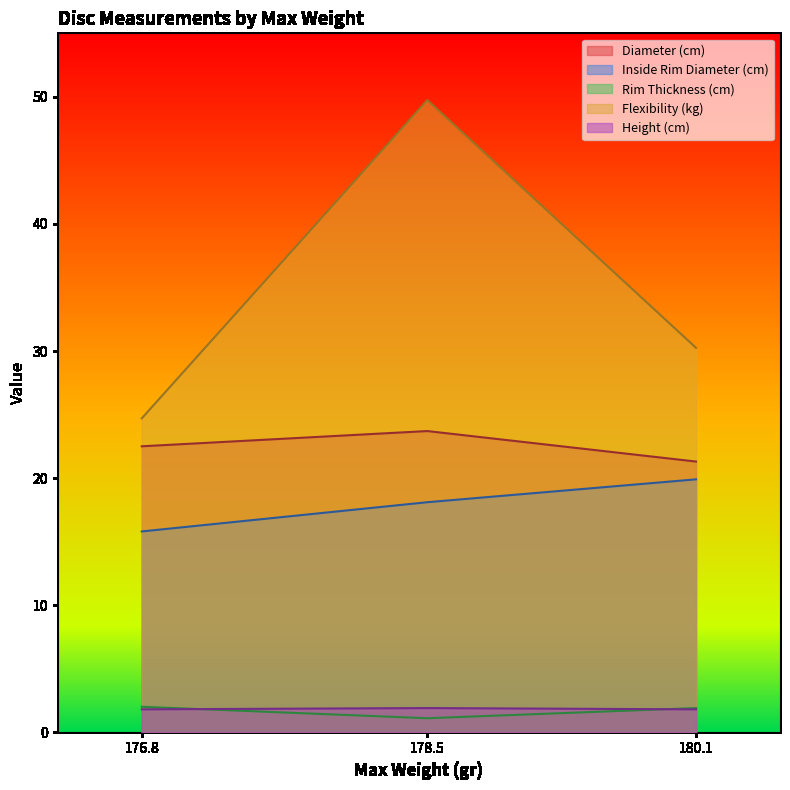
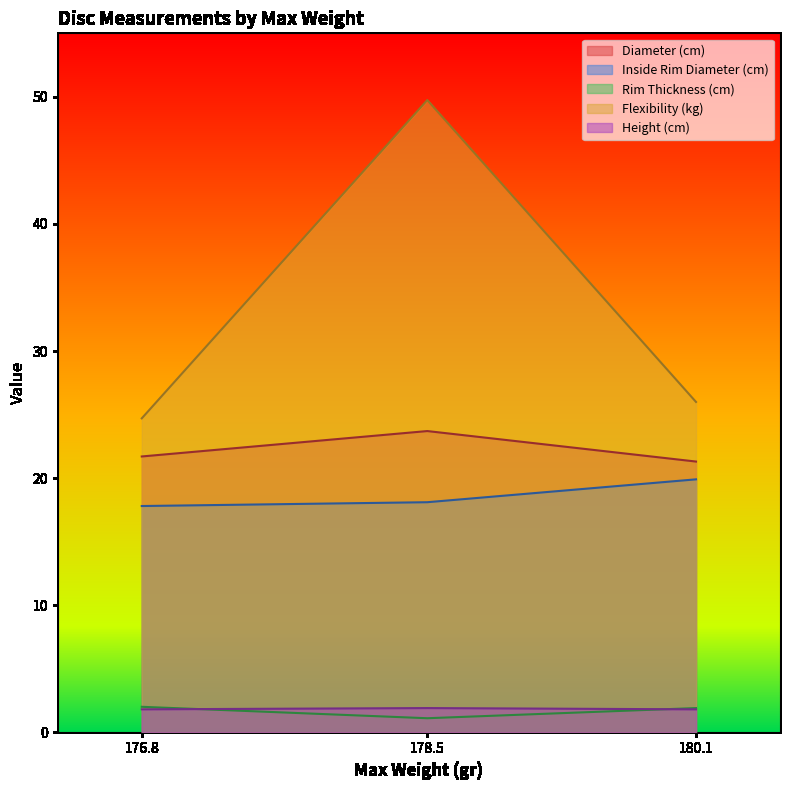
  {
    "Diameter (cm)": {
-     "176.8": 22.5,
+     "176.8": 21.7,
      "178.5": 23.7,
      "180.1": 21.3
    },
    "Inside Rim Diameter (cm)": {
-     "176.8": 15.8,
+     "176.8": 17.8,
      "178.5": 18.1,
      "180.1": 19.9
    },
    "Rim Thickness (cm)": {
      "178.5": 1.1
    },
    "Flexibility (kg)": {
      "176.8": 24.7,
      "178.5": 49.8,
-     "180.1": 30.3
+     "180.1": 26.0
    },
    "Height (cm)": {
      "178.5": 1.9
    }
  }
